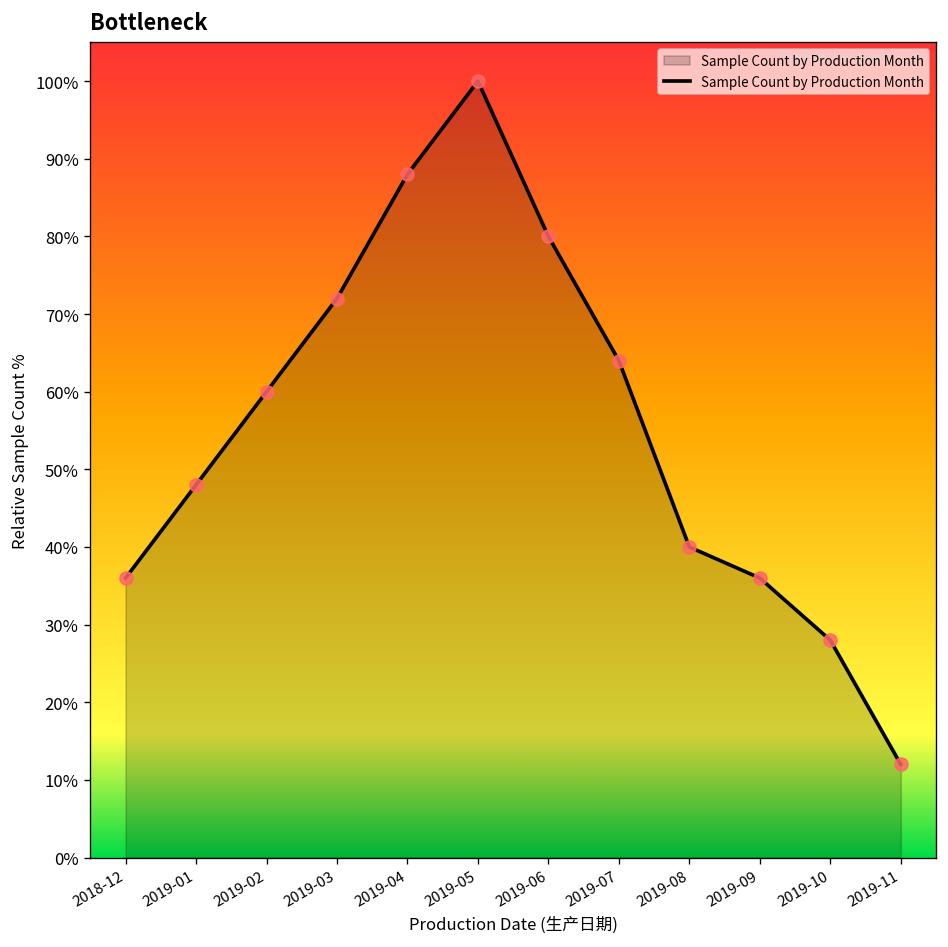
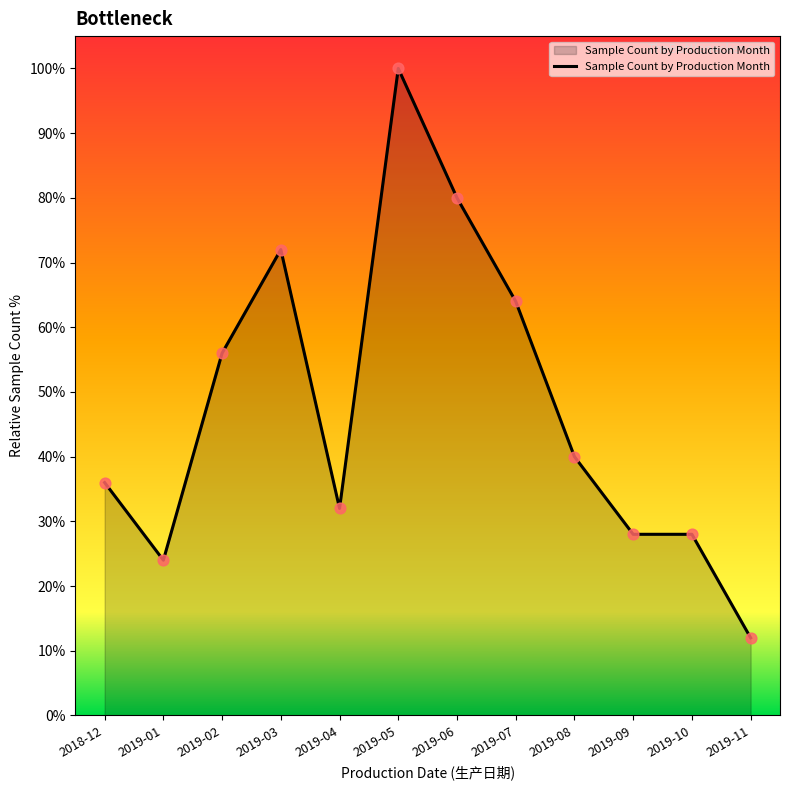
  {
    "2018-12": "36%",
-   "2019-01": "48%",
-   "2019-02": "60%",
+   "2019-01": "24%",
+   "2019-02": "56%",
    "2019-03": "72%",
-   "2019-04": "88%",
+   "2019-04": "32%",
    "2019-05": "100%",
    "2019-06": "80%",
    "2019-07": "64%",
    "2019-08": "40%",
-   "2019-09": "36%",
+   "2019-09": "28%",
    "2019-10": "28%",
    "2019-11": "12%"
  }
